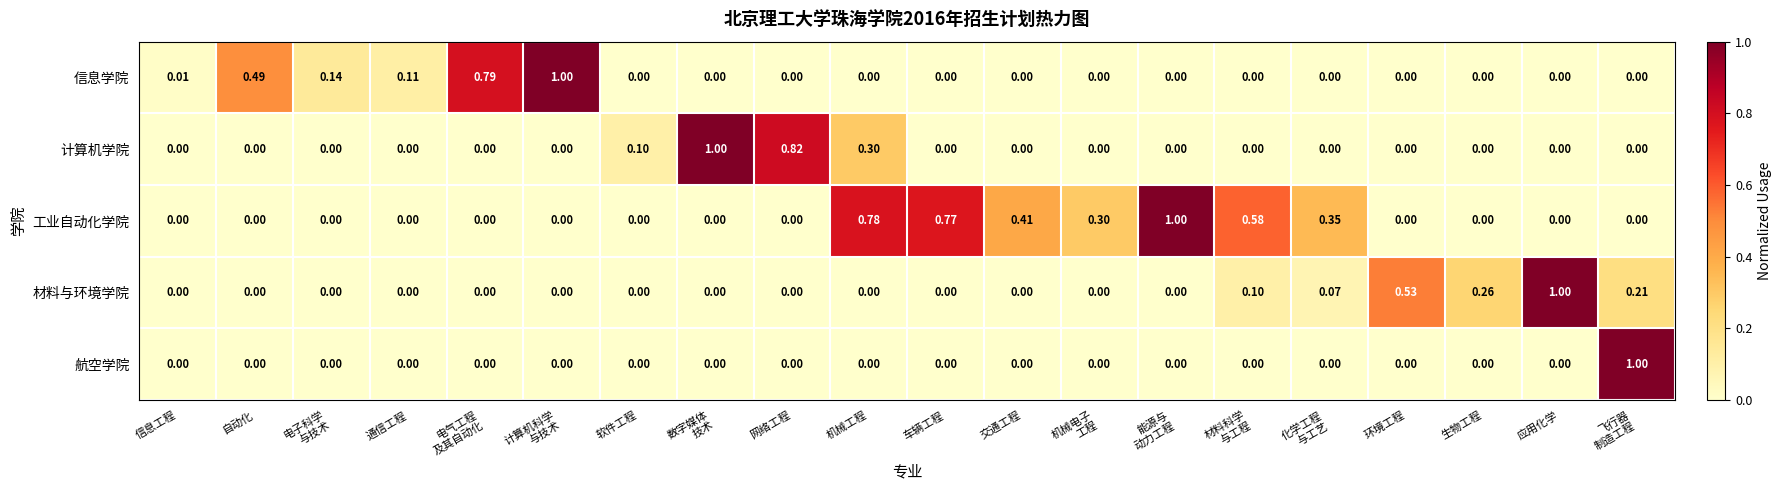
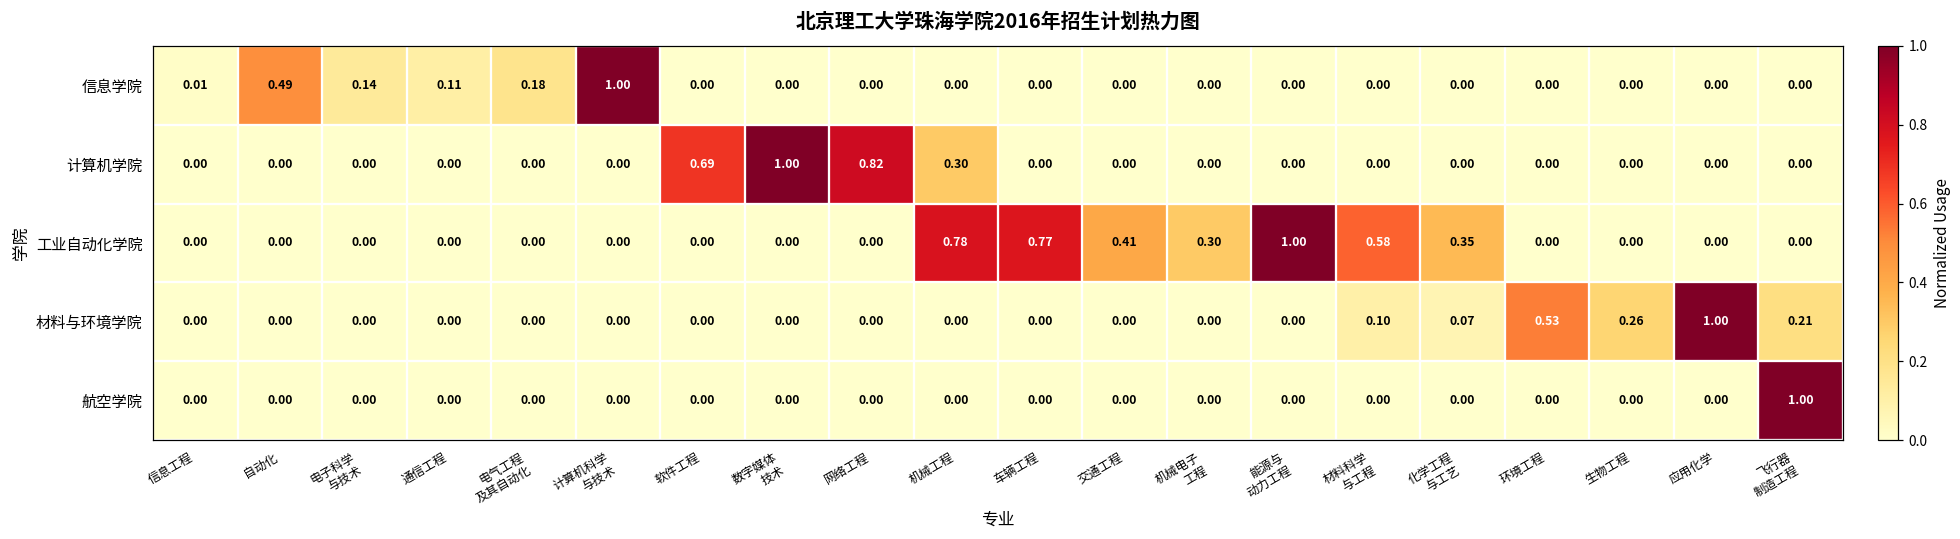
  {
    "信息学院": {
      "信息工程": 0.01,
      "自动化": 0.49,
      "电子科学 与技术": 0.14,
      "通信工程": 0.11,
-     "电气工程 及其自动化": 0.79,
+     "电气工程 及其自动化": 0.18,
      "计算机科学 与技术": 1.00,
      "软件工程": 0.00,
      "数字媒体 技术": 0.00,
      "网络工程": 0.00,
      "机械工程": 0.00,
      "车辆工程": 0.00,
      "交通工程": 0.00,
      "机械电子 工程": 0.00,
      "能源与 动力工程": 0.00,
      "材料科学 与工程": 0.00,
      "化学工程 与工艺": 0.00,
      "环境工程": 0.00,
      "生物工程": 0.00,
      "应用化学": 0.00,
      "飞行器 制造工程": 0.00
    },
    "计算机学院": {
      "信息工程": 0.00,
      "自动化": 0.00,
      "电子科学 与技术": 0.00,
      "通信工程": 0.00,
      "电气工程 及其自动化": 0.00,
      "计算机科学 与技术": 0.00,
-     "软件工程": 0.10,
+     "软件工程": 0.69,
      "数字媒体 技术": 1.00,
      "网络工程": 0.82,
      "机械工程": 0.30,
      "车辆工程": 0.00,
      "交通工程": 0.00,
      "机械电子 工程": 0.00,
      "能源与 动力工程": 0.00,
      "材料科学 与工程": 0.00,
      "化学工程 与工艺": 0.00,
      "环境工程": 0.00,
      "生物工程": 0.00,
      "应用化学": 0.00,
      "飞行器 制造工程": 0.00
    },
    "工业自动化学院": {
      "信息工程": 0.00,
      "自动化": 0.00,
      "电子科学 与技术": 0.00,
      "通信工程": 0.00,
      "电气工程 及其自动化": 0.00,
      "计算机科学 与技术": 0.00,
      "软件工程": 0.00,
      "数字媒体 技术": 0.00,
      "网络工程": 0.00,
      "机械工程": 0.78,
      "车辆工程": 0.77,
      "交通工程": 0.41,
      "机械电子 工程": 0.30,
      "能源与 动力工程": 1.00,
      "材料科学 与工程": 0.58,
      "化学工程 与工艺": 0.35,
      "环境工程": 0.00,
      "生物工程": 0.00,
      "应用化学": 0.00,
      "飞行器 制造工程": 0.00
    },
    "材料与环境学院": {
      "信息工程": 0.00,
      "自动化": 0.00,
      "电子科学 与技术": 0.00,
      "通信工程": 0.00,
      "电气工程 及其自动化": 0.00,
      "计算机科学 与技术": 0.00,
      "软件工程": 0.00,
      "数字媒体 技术": 0.00,
      "网络工程": 0.00,
      "机械工程": 0.00,
      "车辆工程": 0.00,
      "交通工程": 0.00,
      "机械电子 工程": 0.00,
      "能源与 动力工程": 0.00,
      "材料科学 与工程": 0.10,
      "化学工程 与工艺": 0.07,
      "环境工程": 0.53,
      "生物工程": 0.26,
      "应用化学": 1.00,
      "飞行器 制造工程": 0.21
    },
    "航空学院": {
      "信息工程": 0.00,
      "自动化": 0.00,
      "电子科学 与技术": 0.00,
      "通信工程": 0.00,
      "电气工程 及其自动化": 0.00,
      "计算机科学 与技术": 0.00,
      "软件工程": 0.00,
      "数字媒体 技术": 0.00,
      "网络工程": 0.00,
      "机械工程": 0.00,
      "车辆工程": 0.00,
      "交通工程": 0.00,
      "机械电子 工程": 0.00,
      "能源与 动力工程": 0.00,
      "材料科学 与工程": 0.00,
      "化学工程 与工艺": 0.00,
      "环境工程": 0.00,
      "生物工程": 0.00,
      "应用化学": 0.00,
      "飞行器 制造工程": 1.00
    }
  }
